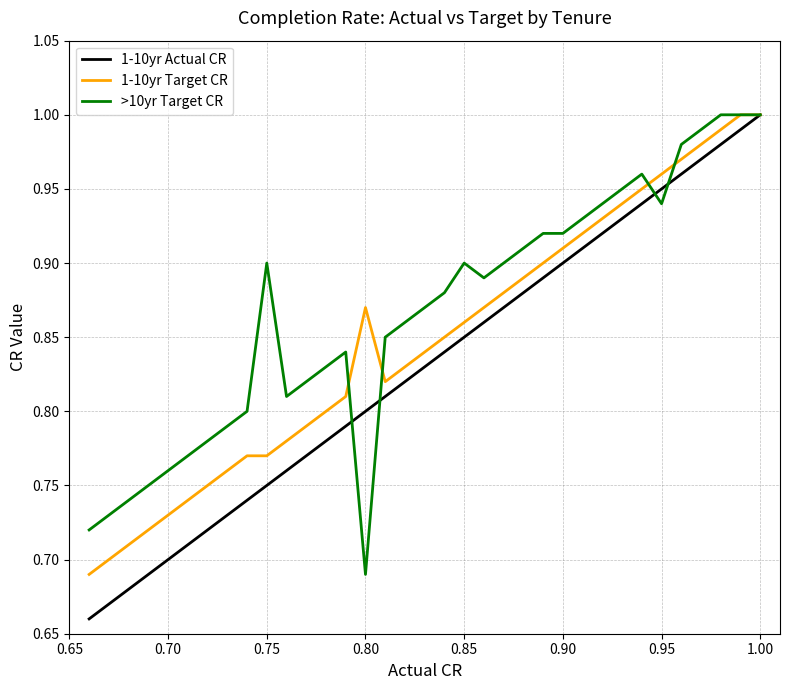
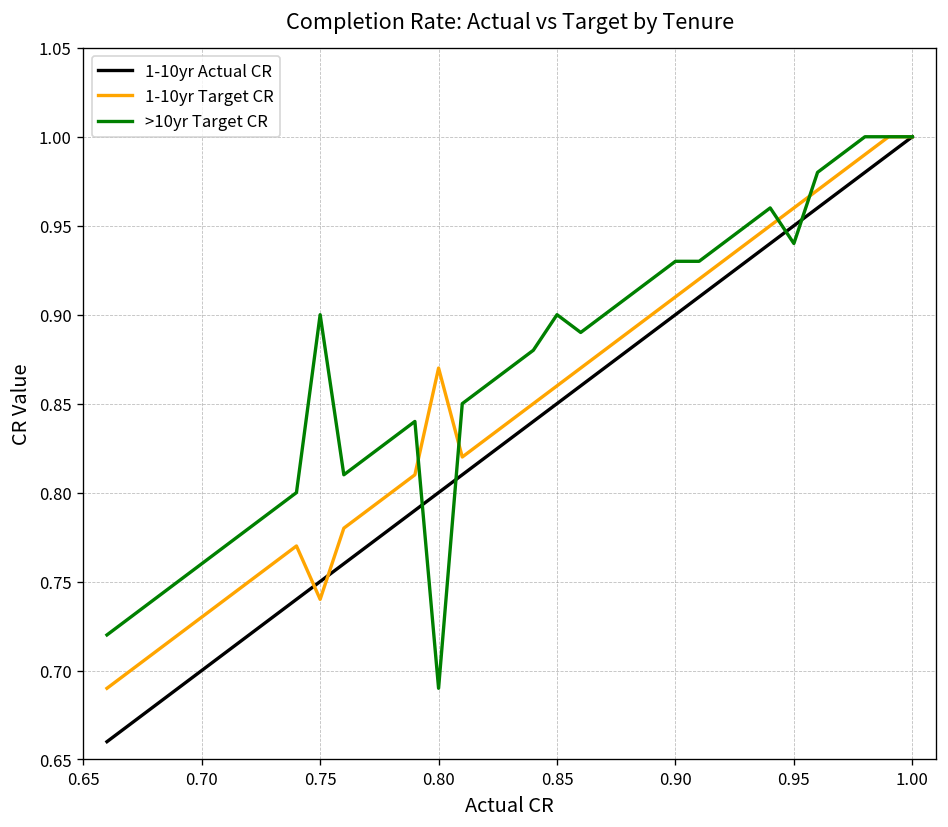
  {
    "1-10yr Actual CR": {
      "0.70": 0.70,
      "0.75": 0.75,
      "0.80": 0.80,
      "0.85": 0.85,
      "0.90": 0.90,
      "0.95": 0.95
    },
    "1-10yr Target CR": {
      "0.70": 0.73,
-     "0.75": 0.77,
+     "0.75": 0.74,
      "0.80": 0.87,
      "0.85": 0.86,
      "0.90": 0.91,
      "0.95": 0.96
    },
    ">10yr Target CR": {
      "0.70": 0.76,
      "0.75": 0.90,
      "0.80": 0.69,
      "0.85": 0.90,
-     "0.90": 0.92,
+     "0.90": 0.93,
      "0.95": 0.94
    }
  }
